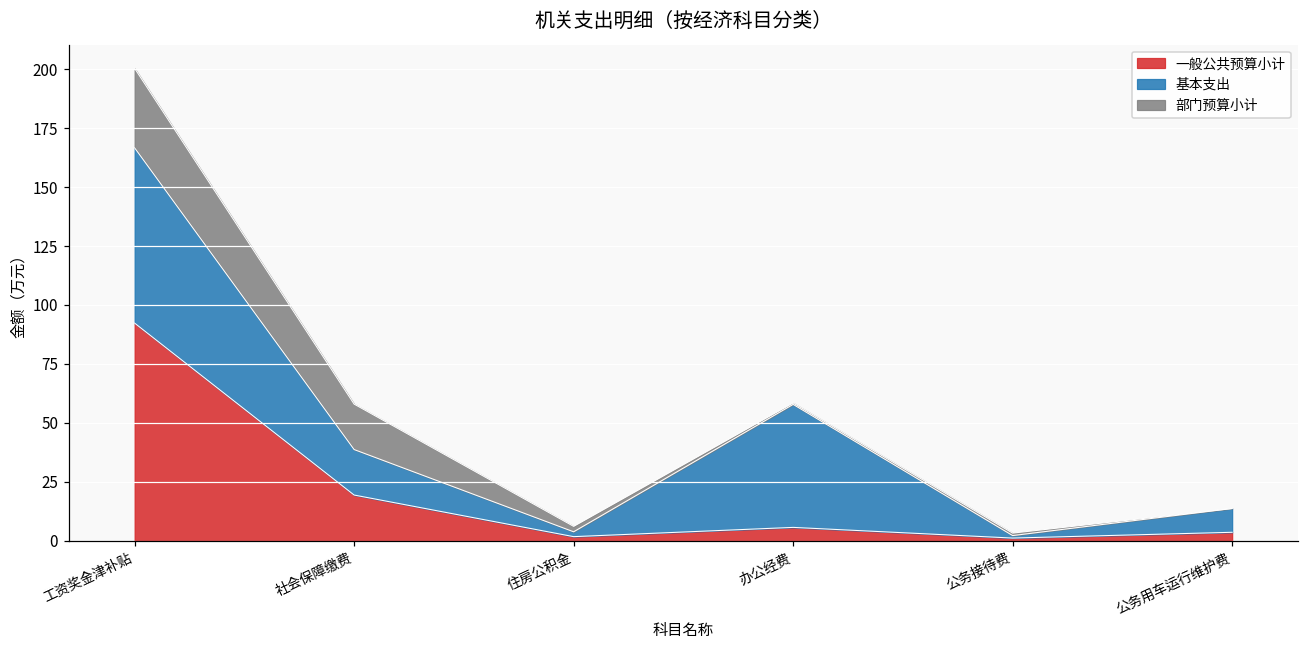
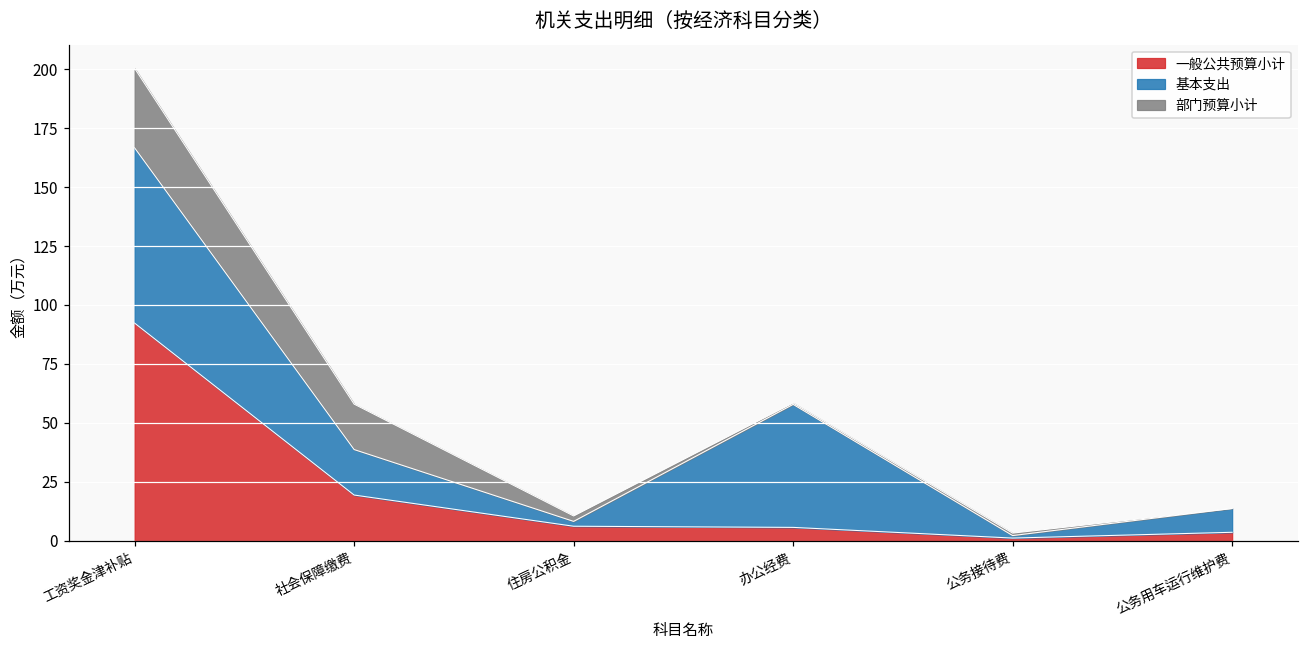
  {
    "一般公共预算小计": {
      "工资奖金津补贴": 92,
      "社会保障缴费": 19,
-     "住房公积金": 2,
+     "住房公积金": 6,
      "办公经费": 6,
      "公务用车运行维护费": 4
    },
    "基本支出": {
      "工资奖金津补贴": 74,
      "社会保障缴费": 19,
      "住房公积金": 2
    },
    "部门预算小计": {
      "工资奖金津补贴": 34,
      "社会保障缴费": 19,
      "住房公积金": 2
    }
  }
